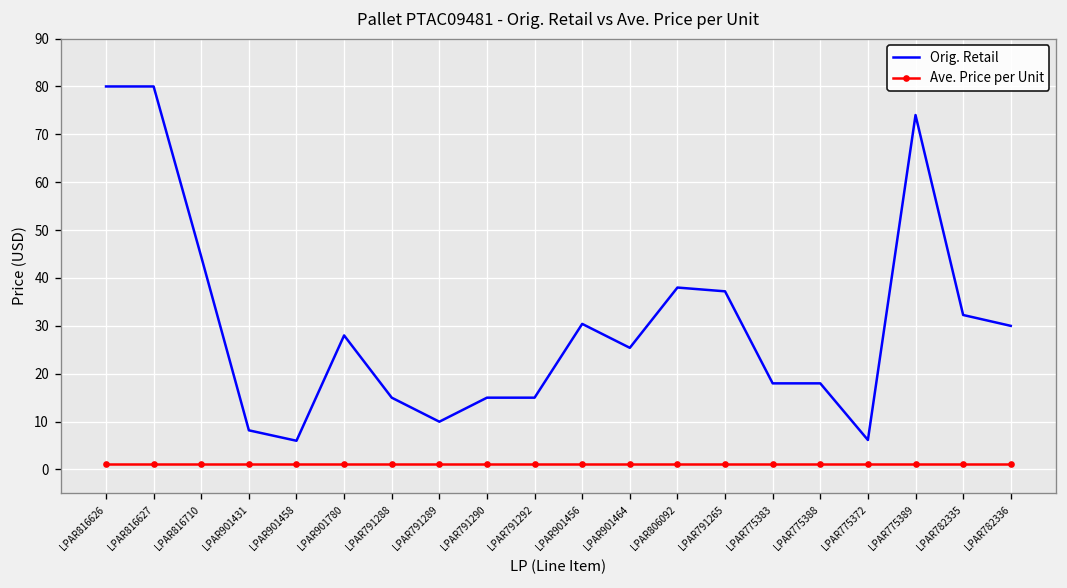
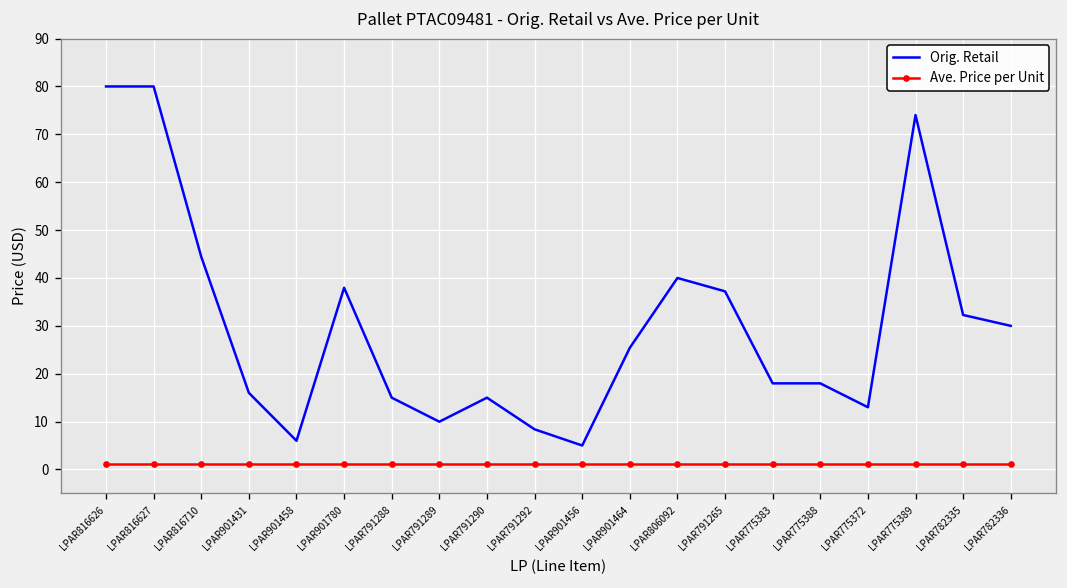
  {
    "Orig. Retail": {
      "LPAR816626": 80,
      "LPAR816627": 80,
      "LPAR816710": 44,
-     "LPAR901431": 8,
+     "LPAR901431": 16,
      "LPAR901458": 6,
-     "LPAR901780": 28,
+     "LPAR901780": 38,
      "LPAR791288": 15,
      "LPAR791289": 10,
      "LPAR791290": 15,
-     "LPAR791292": 15,
-     "LPAR901456": 30,
+     "LPAR791292": 8,
+     "LPAR901456": 5,
      "LPAR901464": 25,
-     "LPAR806092": 38,
+     "LPAR806092": 40,
      "LPAR791265": 37,
      "LPAR775383": 18,
      "LPAR775388": 18,
-     "LPAR775372": 6,
+     "LPAR775372": 13,
      "LPAR775389": 74,
      "LPAR782335": 32,
      "LPAR782336": 30
    },
    "Ave. Price per Unit": {
      "LPAR816626": 1,
      "LPAR816627": 1,
      "LPAR816710": 1,
      "LPAR901431": 1,
      "LPAR901458": 1,
      "LPAR901780": 1,
      "LPAR791288": 1,
      "LPAR791289": 1,
      "LPAR791290": 1,
      "LPAR791292": 1,
      "LPAR901456": 1,
      "LPAR901464": 1,
      "LPAR806092": 1,
      "LPAR791265": 1,
      "LPAR775383": 1,
      "LPAR775388": 1,
      "LPAR775372": 1,
      "LPAR775389": 1,
      "LPAR782335": 1,
      "LPAR782336": 1
    }
  }
